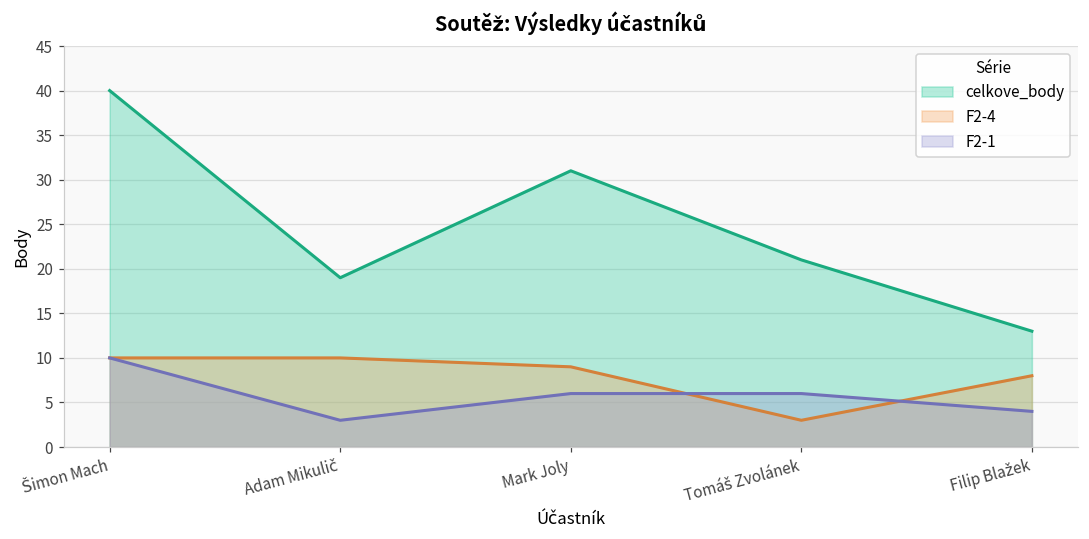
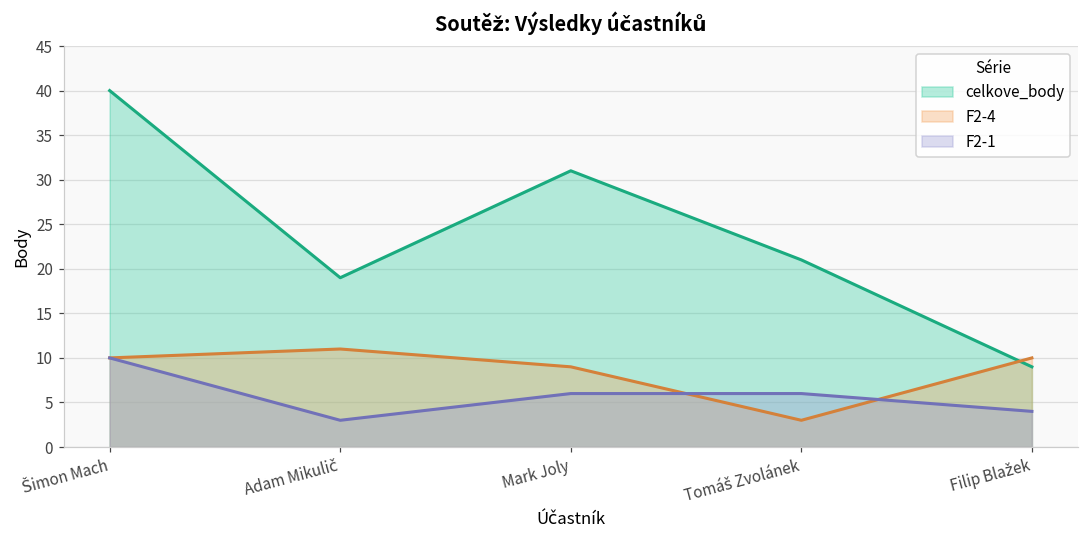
  {
    "celkove_body": {
      "Šimon Mach": 40,
      "Adam Mikulič": 19,
      "Mark Joly": 31,
      "Tomáš Zvolánek": 21,
-     "Filip Blažek": 13
+     "Filip Blažek": 9
    },
    "F2-4": {
-     "Adam Mikulič": 10,
+     "Adam Mikulič": 11,
      "Mark Joly": 9,
      "Tomáš Zvolánek": 3,
-     "Filip Blažek": 8
+     "Filip Blažek": 10
    },
    "F2-1": {
      "Adam Mikulič": 3,
      "Mark Joly": 6,
      "Tomáš Zvolánek": 6,
      "Filip Blažek": 4
    }
  }
